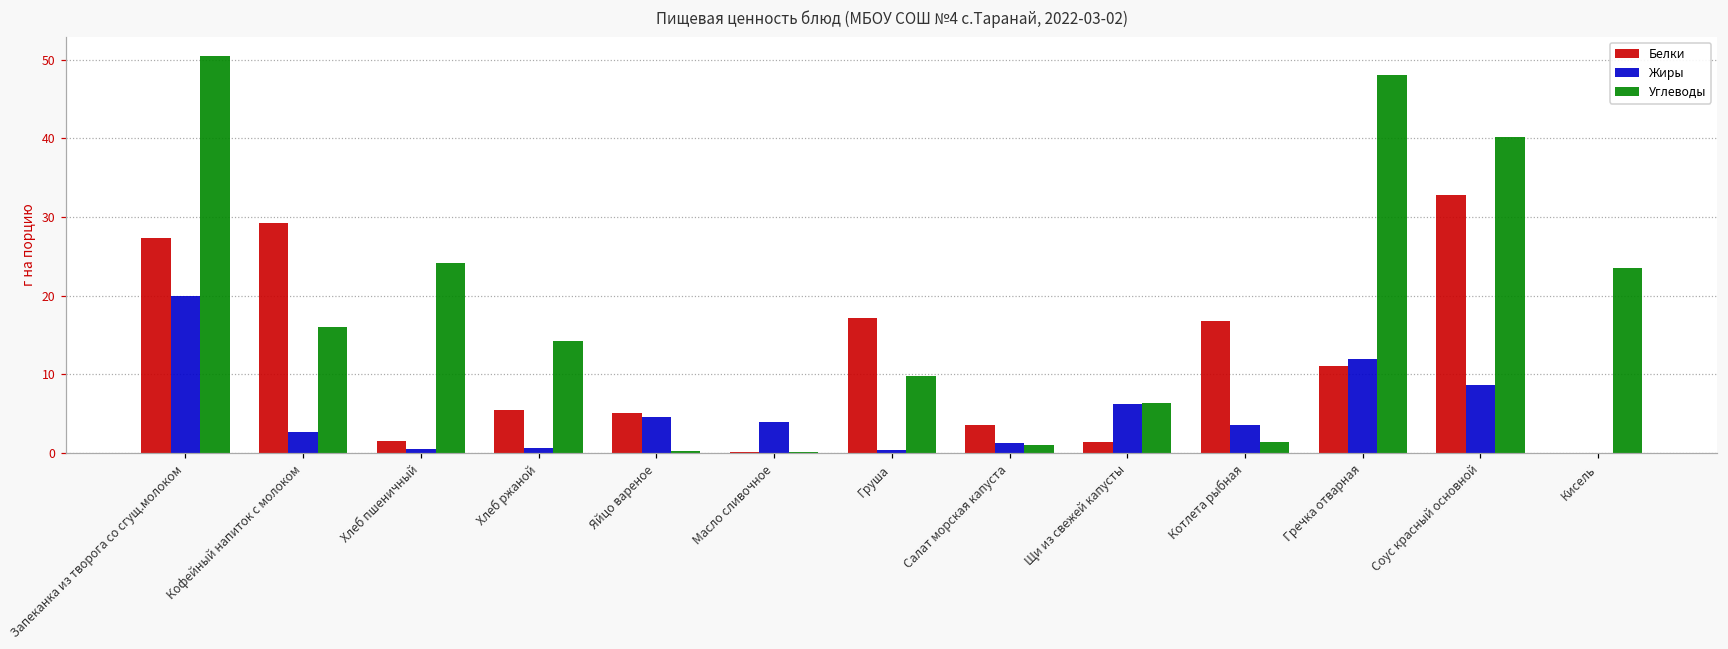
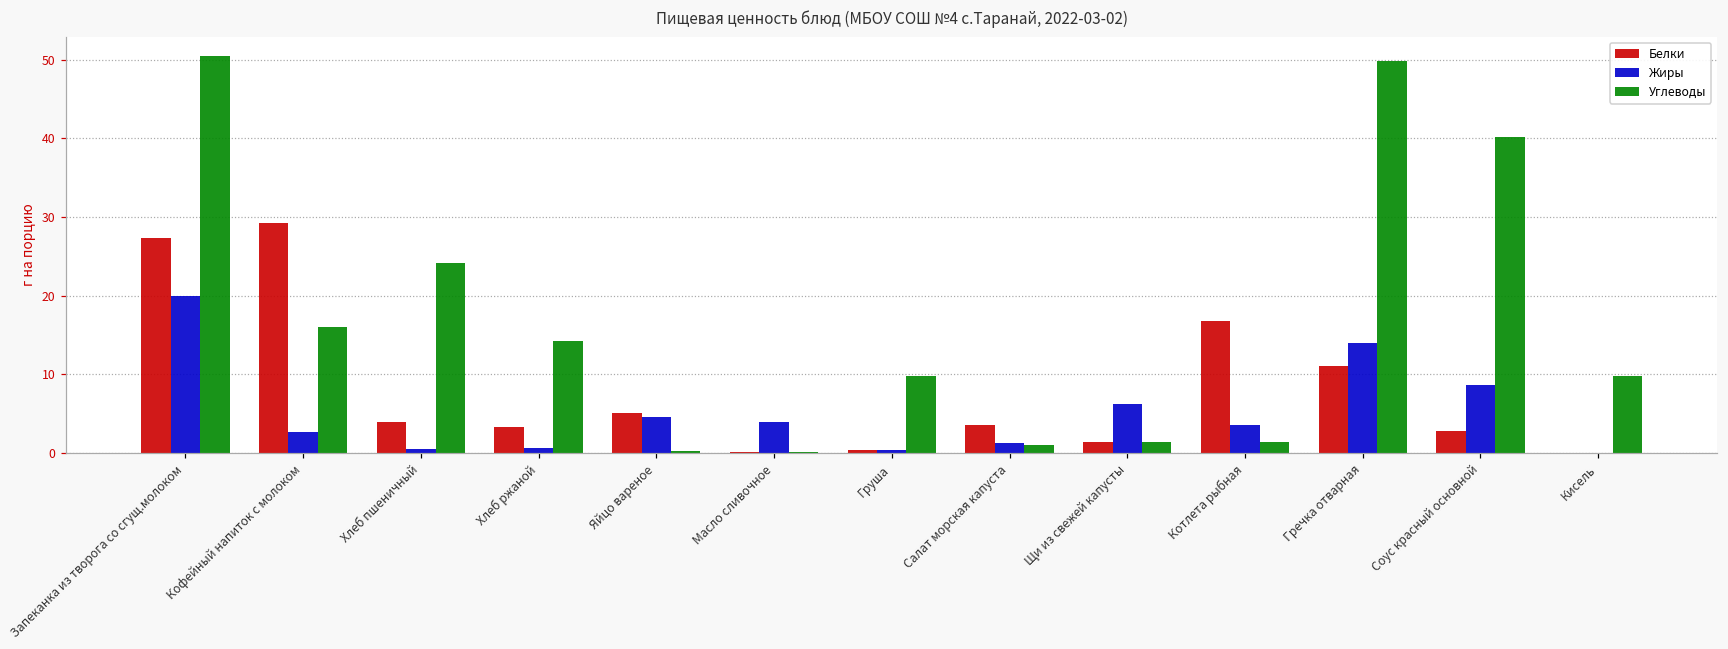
  {
    "Белки": {
      "Запеканка из творога со сгущ.молоком": 27,
      "Кофейный напиток с молоком": 29,
-     "Хлеб пшеничный": 2,
-     "Хлеб ржаной": 6,
+     "Хлеб пшеничный": 4,
+     "Хлеб ржаной": 3,
      "Яйцо вареное": 5,
-     "Груша": 17,
+     "Груша": 0,
      "Салат морская капуста": 4,
      "Щи из свежей капусты": 1,
      "Котлета рыбная": 17,
      "Гречка отварная": 11,
-     "Соус красный основной": 33,
+     "Соус красный основной": 3,
      "Кисель": 0
    },
    "Жиры": {
      "Запеканка из творога со сгущ.молоком": 20,
      "Кофейный напиток с молоком": 3,
      "Хлеб пшеничный": 1,
      "Хлеб ржаной": 1,
      "Яйцо вареное": 5,
      "Масло сливочное": 4,
      "Груша": 0,
      "Салат морская капуста": 1,
      "Щи из свежей капусты": 6,
      "Котлета рыбная": 4,
-     "Гречка отварная": 12,
+     "Гречка отварная": 14,
      "Соус красный основной": 9,
      "Кисель": 0
    },
    "Углеводы": {
      "Запеканка из творога со сгущ.молоком": 50,
      "Кофейный напиток с молоком": 16,
      "Хлеб пшеничный": 24,
      "Хлеб ржаной": 14,
      "Груша": 10,
      "Салат морская капуста": 1,
-     "Щи из свежей капусты": 6,
+     "Щи из свежей капусты": 1,
      "Котлета рыбная": 1,
-     "Гречка отварная": 48,
+     "Гречка отварная": 50,
      "Соус красный основной": 40,
-     "Кисель": 24
+     "Кисель": 10
    }
  }
